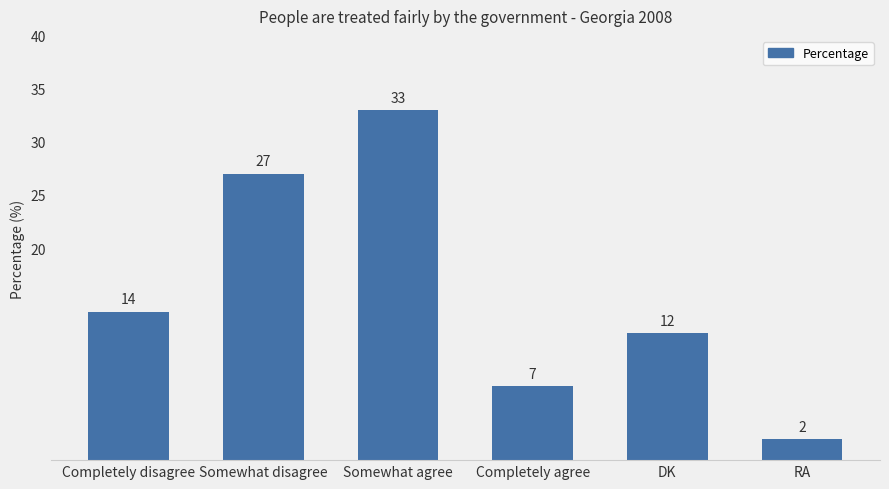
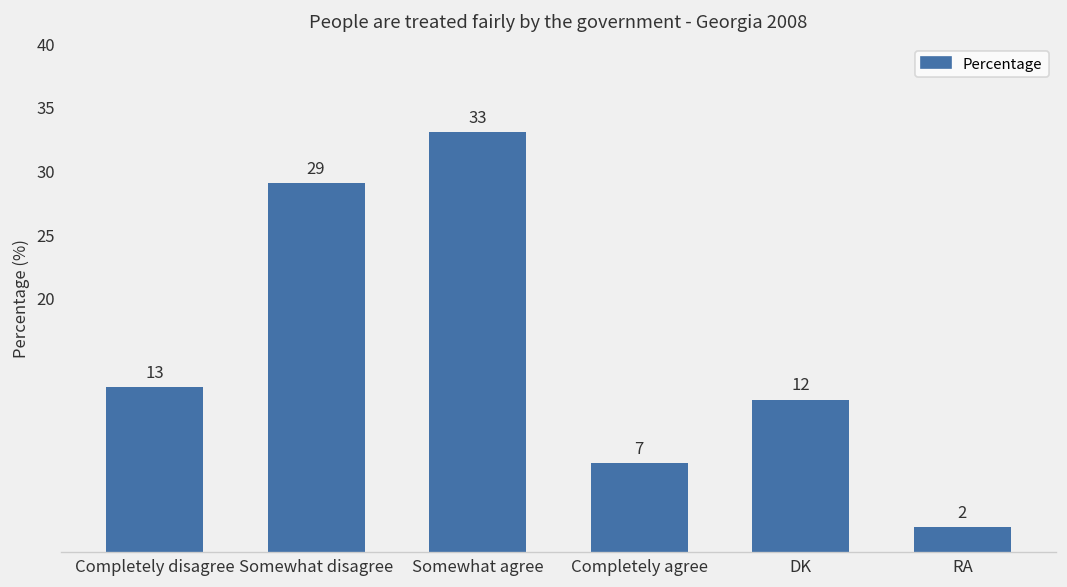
  {
-   "Completely disagree": 14,
-   "Somewhat disagree": 27,
+   "Completely disagree": 13,
+   "Somewhat disagree": 29,
    "Somewhat agree": 33,
    "Completely agree": 7,
    "DK": 12,
    "RA": 2
  }
